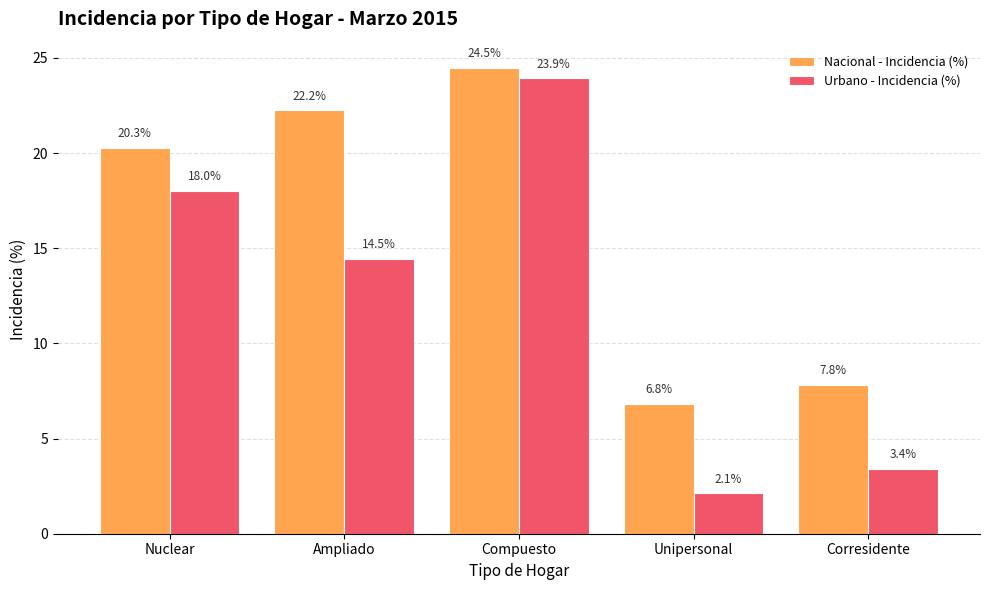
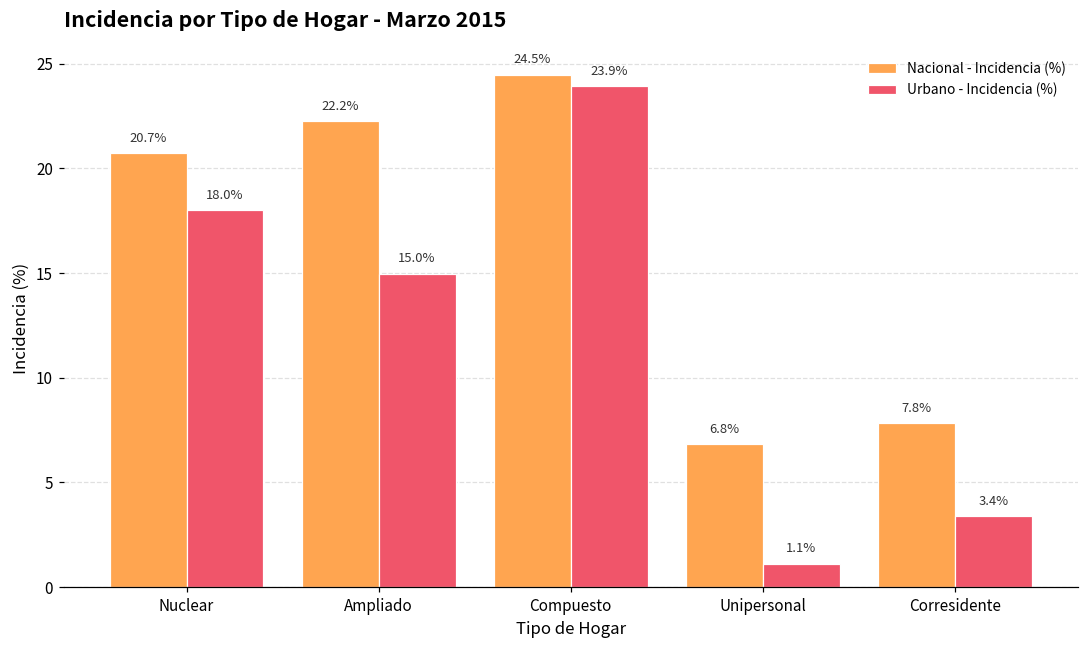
  {
    "Nacional - Incidencia (%)": {
-     "Nuclear": "20.3%",
+     "Nuclear": "20.7%",
      "Ampliado": "22.2%",
      "Compuesto": "24.5%",
      "Unipersonal": "6.8%",
      "Corresidente": "7.8%"
    },
    "Urbano - Incidencia (%)": {
      "Nuclear": "18.0%",
-     "Ampliado": "14.5%",
+     "Ampliado": "15.0%",
      "Compuesto": "23.9%",
-     "Unipersonal": "2.1%",
+     "Unipersonal": "1.1%",
      "Corresidente": "3.4%"
    }
  }
